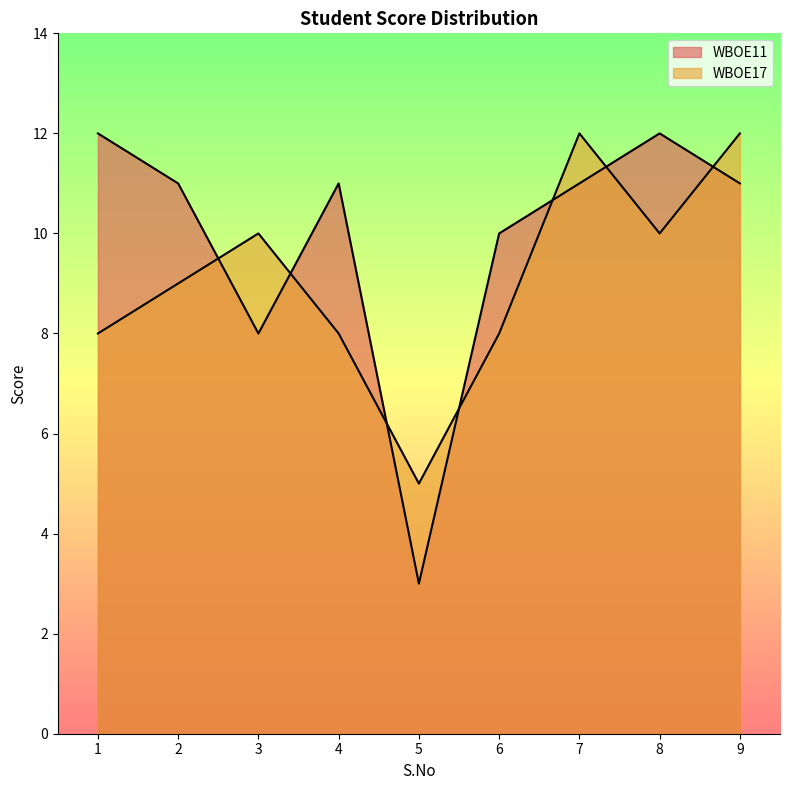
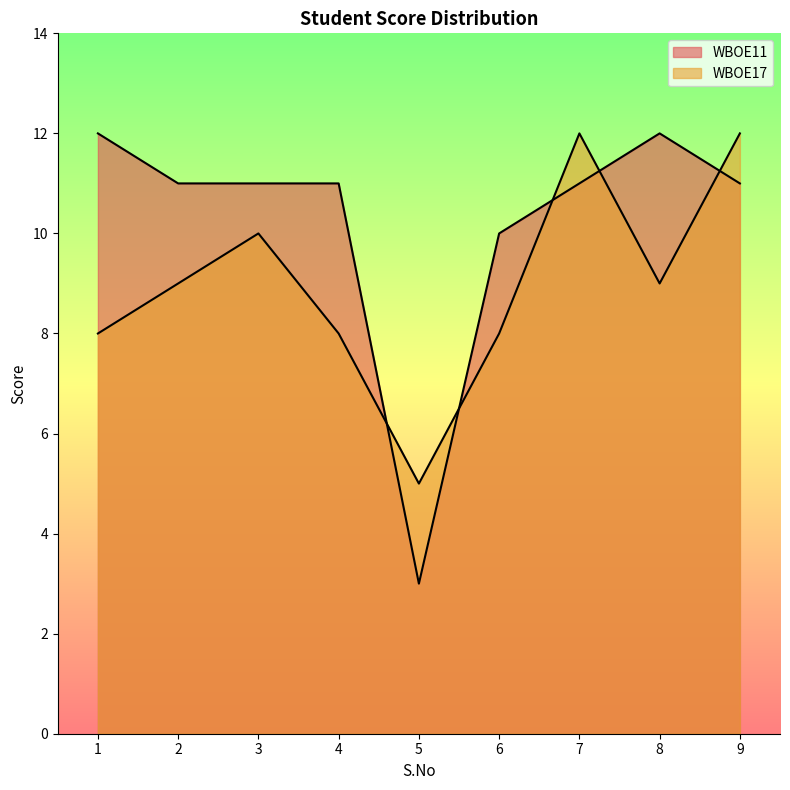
  {
    "WBOE11": {
      "1": 12,
      "2": 11,
-     "3": 8,
+     "3": 11,
      "4": 11,
      "5": 3,
      "6": 10,
      "7": 11,
      "8": 12,
      "9": 11
    },
    "WBOE17": {
      "1": 8,
      "2": 9,
      "3": 10,
      "4": 8,
      "5": 5,
      "6": 8,
      "7": 12,
-     "8": 10,
+     "8": 9,
      "9": 12
    }
  }
